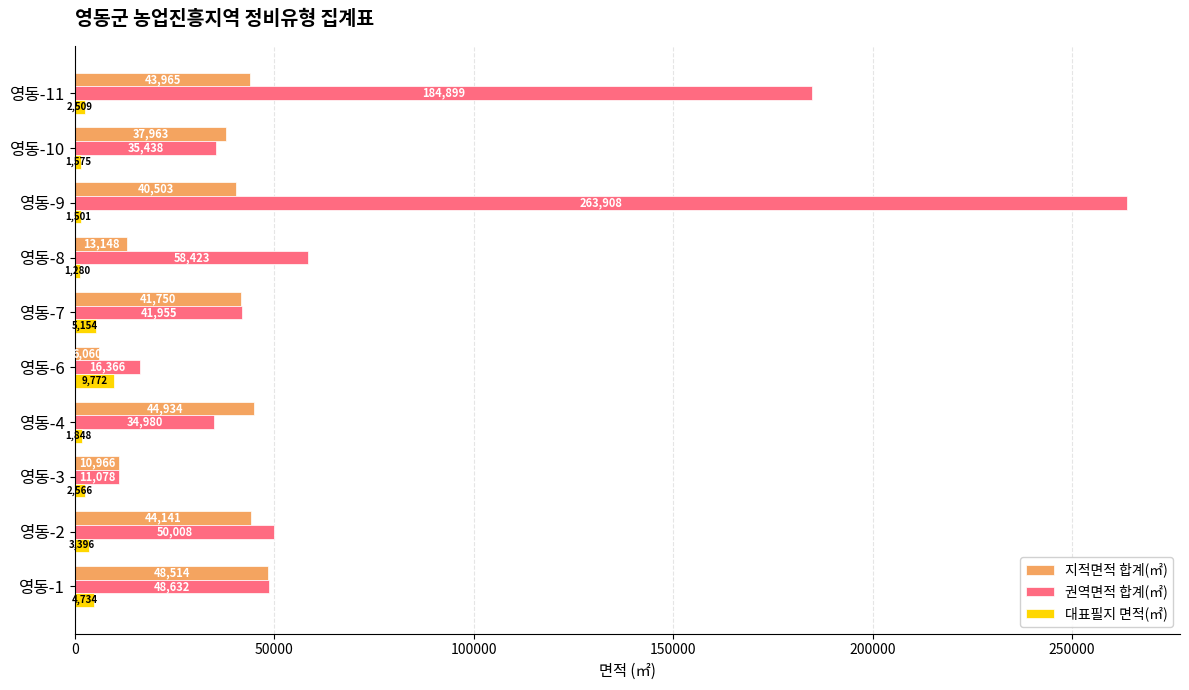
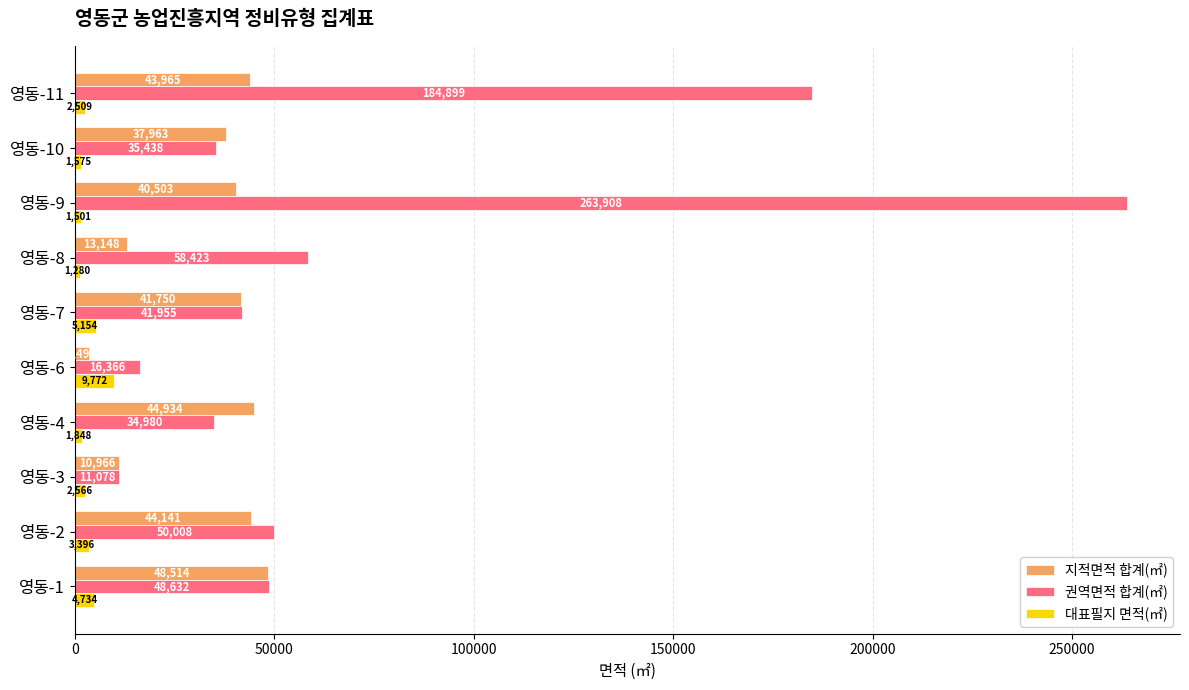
  {
    "지적면적 합계(㎡)": {
-     "영동-6": "6000"
+     "영동-6": "3000"
    },
    "권역면적 합계(㎡)": {
      "영동-11": "184,899",
      "영동-10": "35,438",
      "영동-9": "263,908",
      "영동-8": "58,423",
      "영동-7": "41,955",
      "영동-6": "16,366",
      "영동-4": "34,980",
      "영동-3": "11,078",
      "영동-2": "50,008",
      "영동-1": "48,632"
    },
    "대표필지 면적(㎡)": {
      "영동-11": "2,509",
      "영동-10": "1,575",
      "영동-9": "1,501",
      "영동-8": "1,280",
      "영동-7": "5,154",
      "영동-6": "9,772",
      "영동-4": "1,848",
      "영동-3": "2,566",
      "영동-2": "3,396",
      "영동-1": "4,734"
    }
  }
